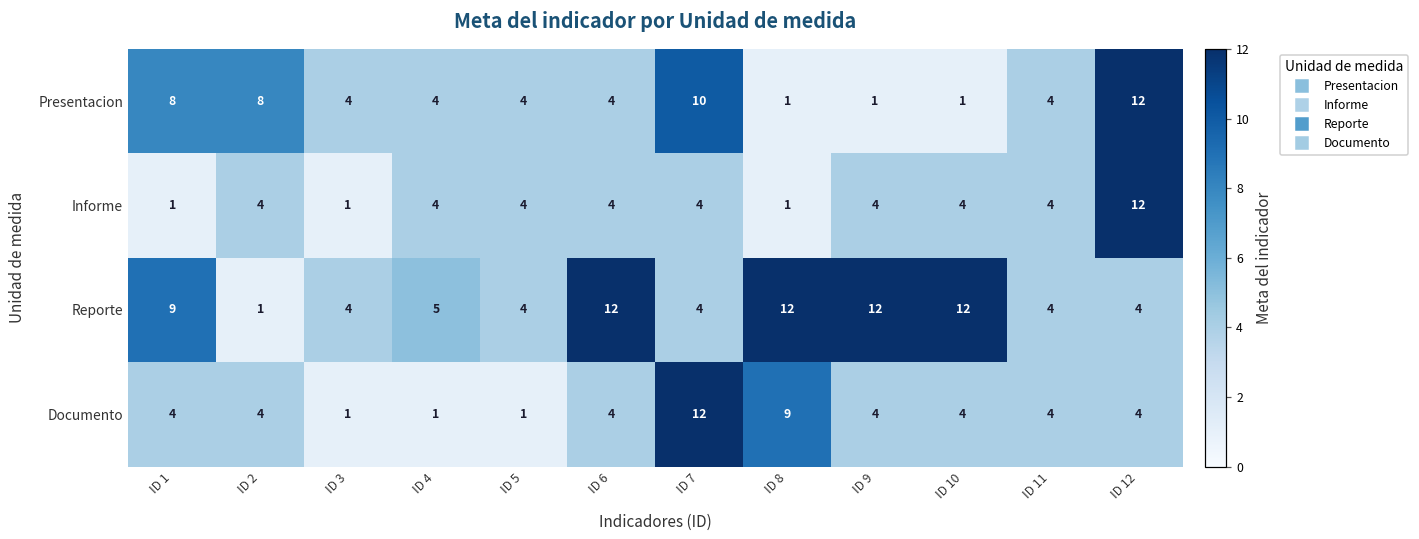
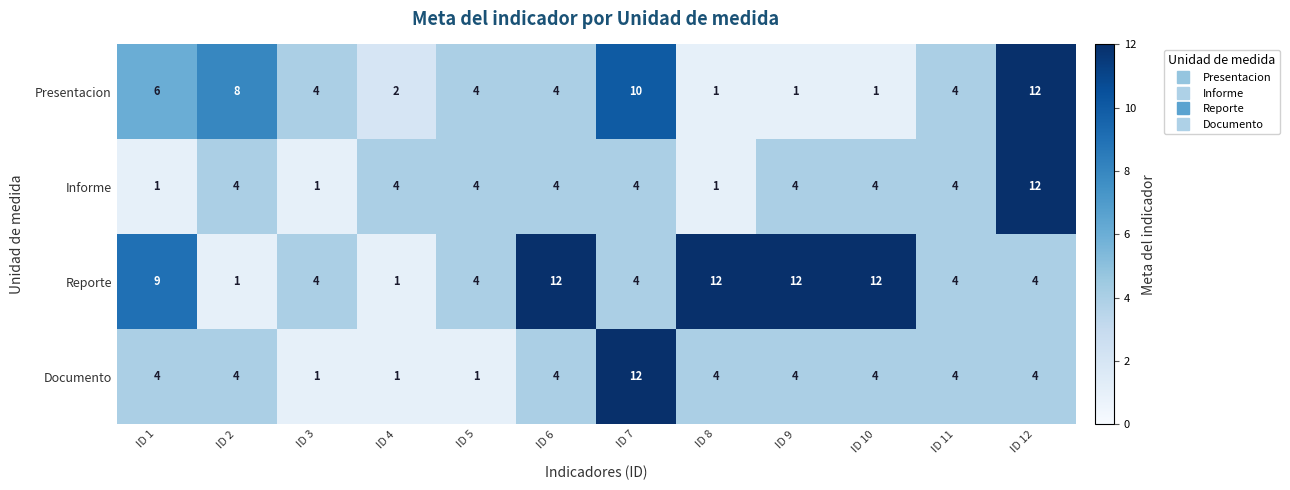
  {
    "Presentacion": {
-     "ID 1": 8,
+     "ID 1": 6,
      "ID 2": 8,
      "ID 3": 4,
-     "ID 4": 4,
+     "ID 4": 2,
      "ID 5": 4,
      "ID 6": 4,
      "ID 7": 10,
      "ID 8": 1,
      "ID 9": 1,
      "ID 10": 1,
      "ID 11": 4,
      "ID 12": 12
    },
    "Informe": {
      "ID 1": 1,
      "ID 2": 4,
      "ID 3": 1,
      "ID 4": 4,
      "ID 5": 4,
      "ID 6": 4,
      "ID 7": 4,
      "ID 8": 1,
      "ID 9": 4,
      "ID 10": 4,
      "ID 11": 4,
      "ID 12": 12
    },
    "Reporte": {
      "ID 1": 9,
      "ID 2": 1,
      "ID 3": 4,
-     "ID 4": 5,
+     "ID 4": 1,
      "ID 5": 4,
      "ID 6": 12,
      "ID 7": 4,
      "ID 8": 12,
      "ID 9": 12,
      "ID 10": 12,
      "ID 11": 4,
      "ID 12": 4
    },
    "Documento": {
      "ID 1": 4,
      "ID 2": 4,
      "ID 3": 1,
      "ID 4": 1,
      "ID 5": 1,
      "ID 6": 4,
      "ID 7": 12,
-     "ID 8": 9,
+     "ID 8": 4,
      "ID 9": 4,
      "ID 10": 4,
      "ID 11": 4,
      "ID 12": 4
    }
  }
